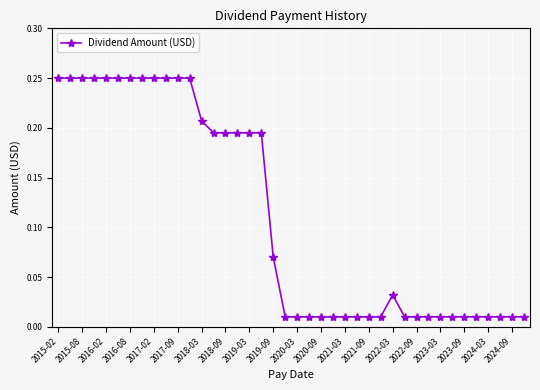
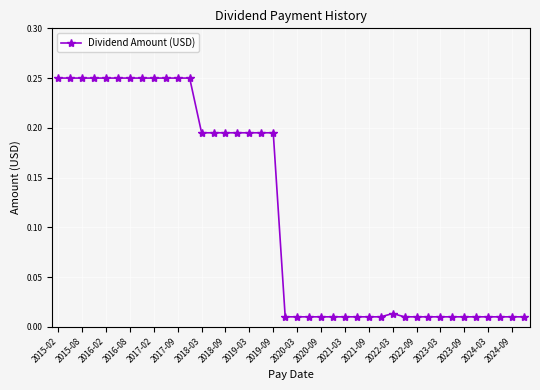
  {
    "2015-02": 0.25,
    "2015-08": 0.25,
    "2016-02": 0.25,
    "2016-08": 0.25,
    "2017-02": 0.25,
    "2017-09": 0.25,
-   "2018-03": 0.21,
+   "2018-03": 0.20,
    "2018-09": 0.20,
    "2019-03": 0.20,
-   "2019-09": 0.07,
+   "2019-09": 0.20,
    "2020-03": 0.01,
    "2020-09": 0.01,
    "2021-03": 0.01,
    "2021-09": 0.01,
-   "2022-03": 0.03,
+   "2022-03": 0.01,
    "2022-09": 0.01,
    "2023-03": 0.01,
    "2023-09": 0.01,
    "2024-03": 0.01,
    "2024-09": 0.01
  }
